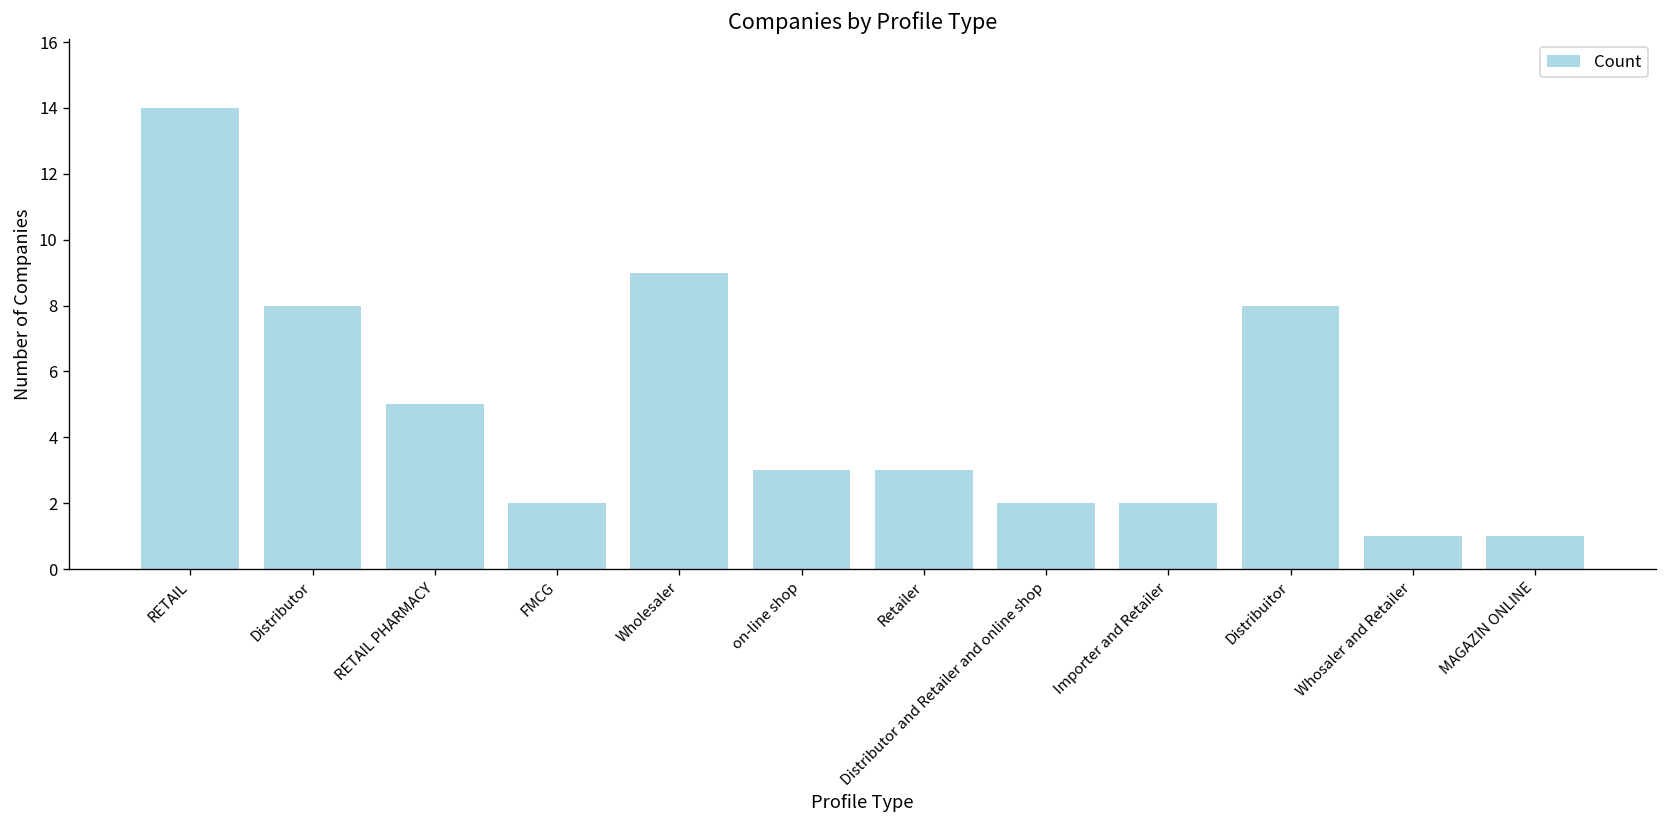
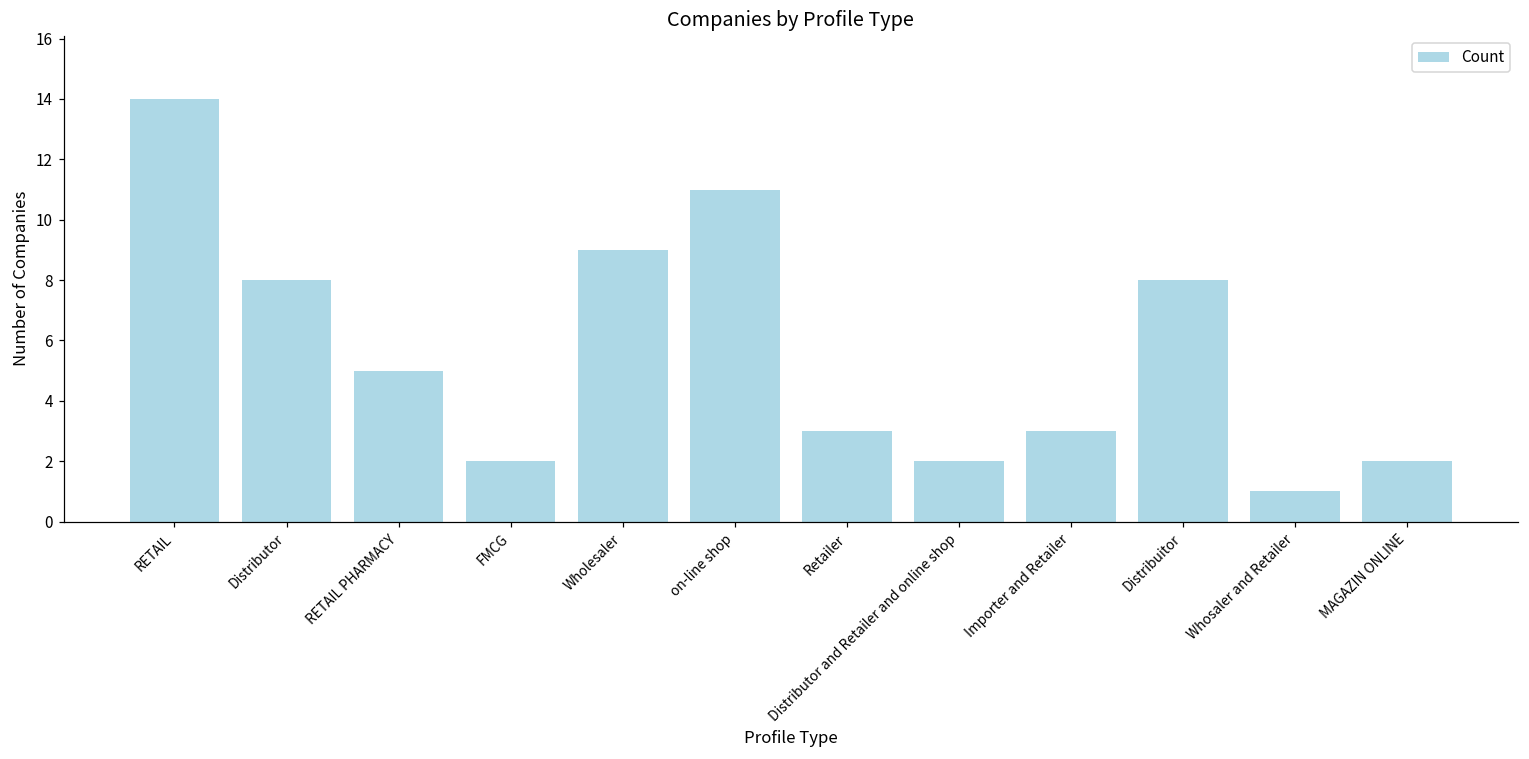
  {
    "RETAIL": 14,
    "Distributor": 8,
    "RETAIL PHARMACY": 5,
    "FMCG": 2,
    "Wholesaler": 9,
-   "on-line shop": 3,
+   "on-line shop": 11,
    "Retailer": 3,
    "Distributor and Retailer and online shop": 2,
-   "Importer and Retailer": 2,
+   "Importer and Retailer": 3,
    "Distribuitor": 8,
    "Whosaler and Retailer": 1,
-   "MAGAZIN ONLINE": 1
+   "MAGAZIN ONLINE": 2
  }
